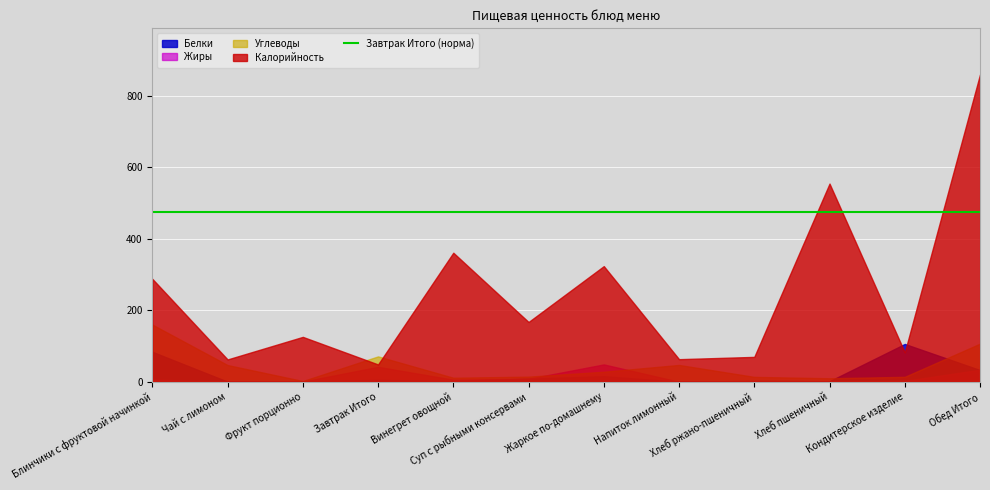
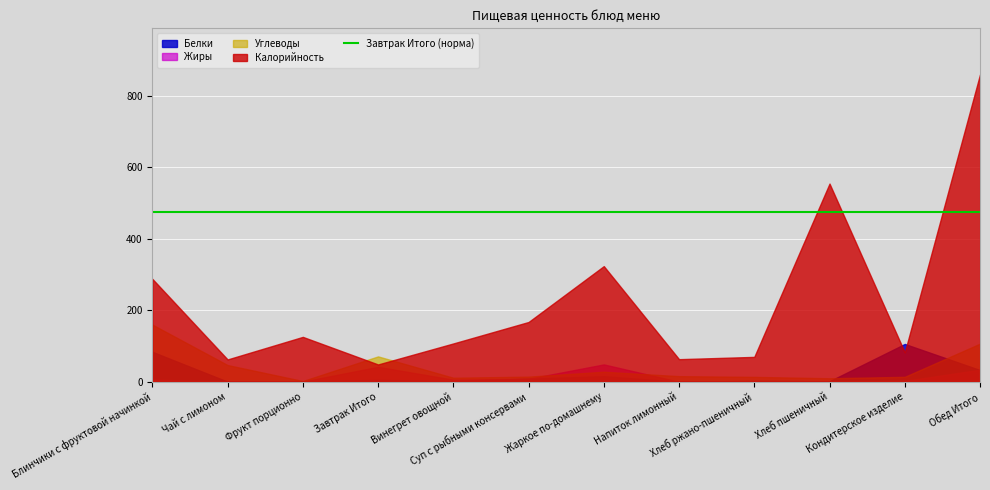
  {
    "Белки": {
      "Блинчики с фруктовой начинкой": 80,
      "Жаркое по-домашнему": 20,
      "Кондитерское изделие": 110
    },
    "Жиры": {
      "Жаркое по-домашнему": 50
    },
    "Углеводы": {
      "Блинчики с фруктовой начинкой": 160,
      "Чай с лимоном": 50,
      "Завтрак Итого": 70,
      "Жаркое по-домашнему": 30,
-     "Напиток лимонный": 50,
+     "Напиток лимонный": 20,
      "Хлеб ржано-пшеничный": 10,
      "Хлеб пшеничный": 10,
      "Кондитерское изделие": 10,
      "Обед Итого": 110
    },
    "Калорийность": {
      "Блинчики с фруктовой начинкой": 290,
      "Чай с лимоном": 60,
      "Фрукт порционно": 130,
-     "Винегрет овощной": 360,
+     "Винегрет овощной": 110,
      "Суп с рыбными консервами": 170,
      "Жаркое по-домашнему": 320,
      "Напиток лимонный": 60,
      "Хлеб ржано-пшеничный": 70,
      "Хлеб пшеничный": 550,
      "Кондитерское изделие": 80,
      "Обед Итого": 860
    }
  }
